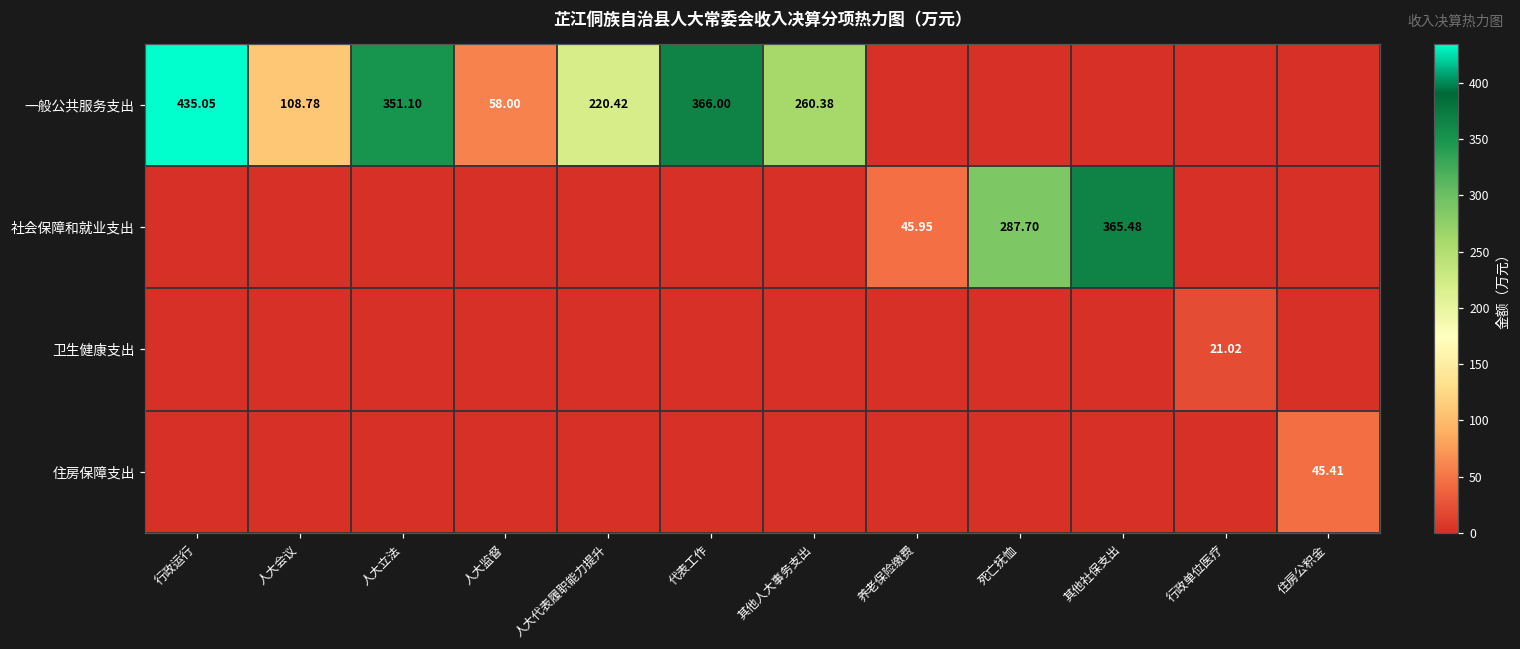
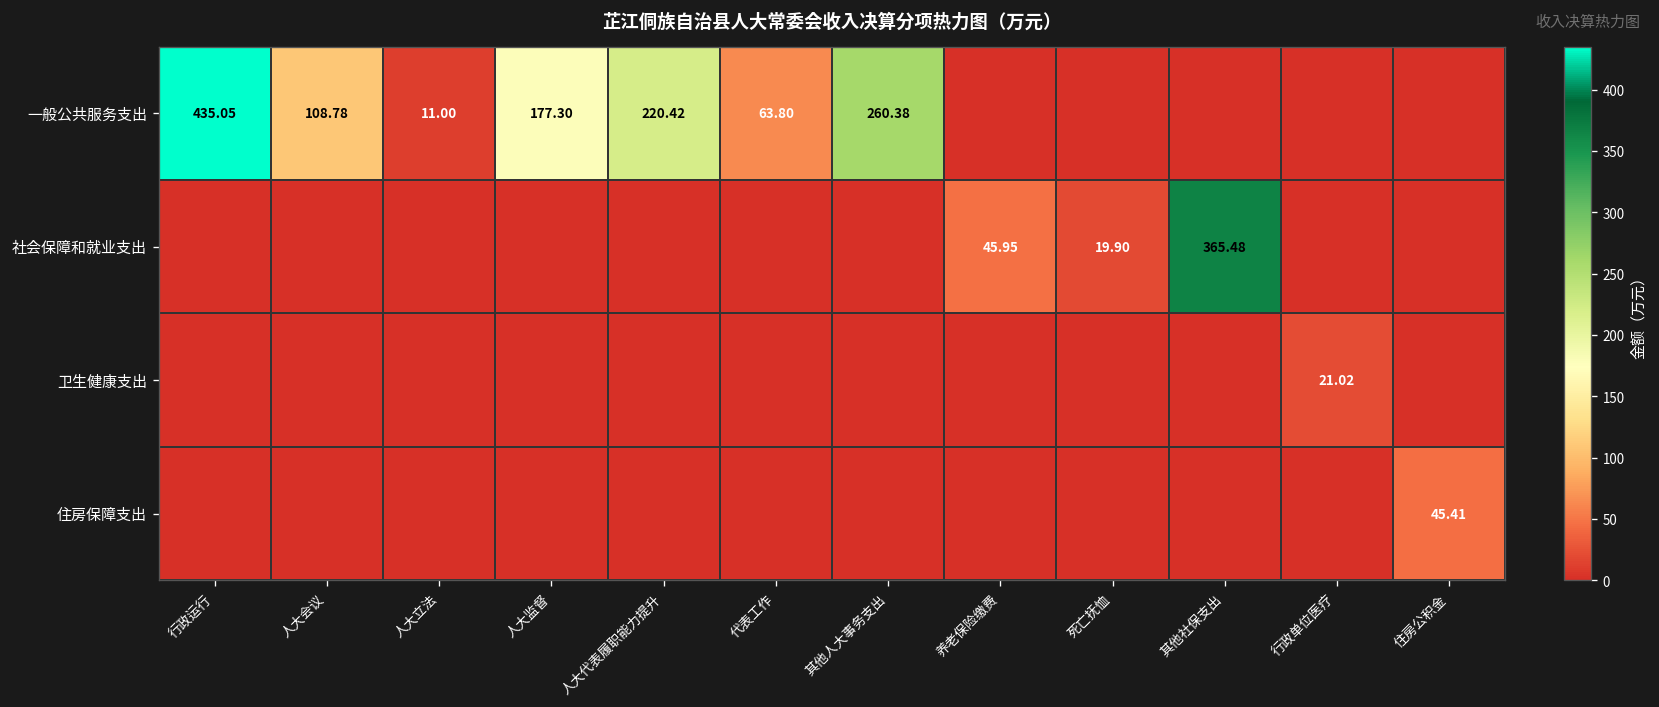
  {
    "一般公共服务支出": {
      "行政运行": 435.05,
      "人大会议": 108.78,
-     "人大立法": 351.10,
-     "人大监督": 58.00,
+     "人大立法": 11.00,
+     "人大监督": 177.30,
      "人大代表履职能力提升": 220.42,
-     "代表工作": 366.00,
+     "代表工作": 63.80,
      "其他人大事务支出": 260.38
    },
    "社会保障和就业支出": {
      "养老保险缴费": 45.95,
-     "死亡抚恤": 287.70,
+     "死亡抚恤": 19.90,
      "其他社保支出": 365.48
    },
    "卫生健康支出": {
      "行政单位医疗": 21.02
    },
    "住房保障支出": {
      "住房公积金": 45.41
    }
  }
